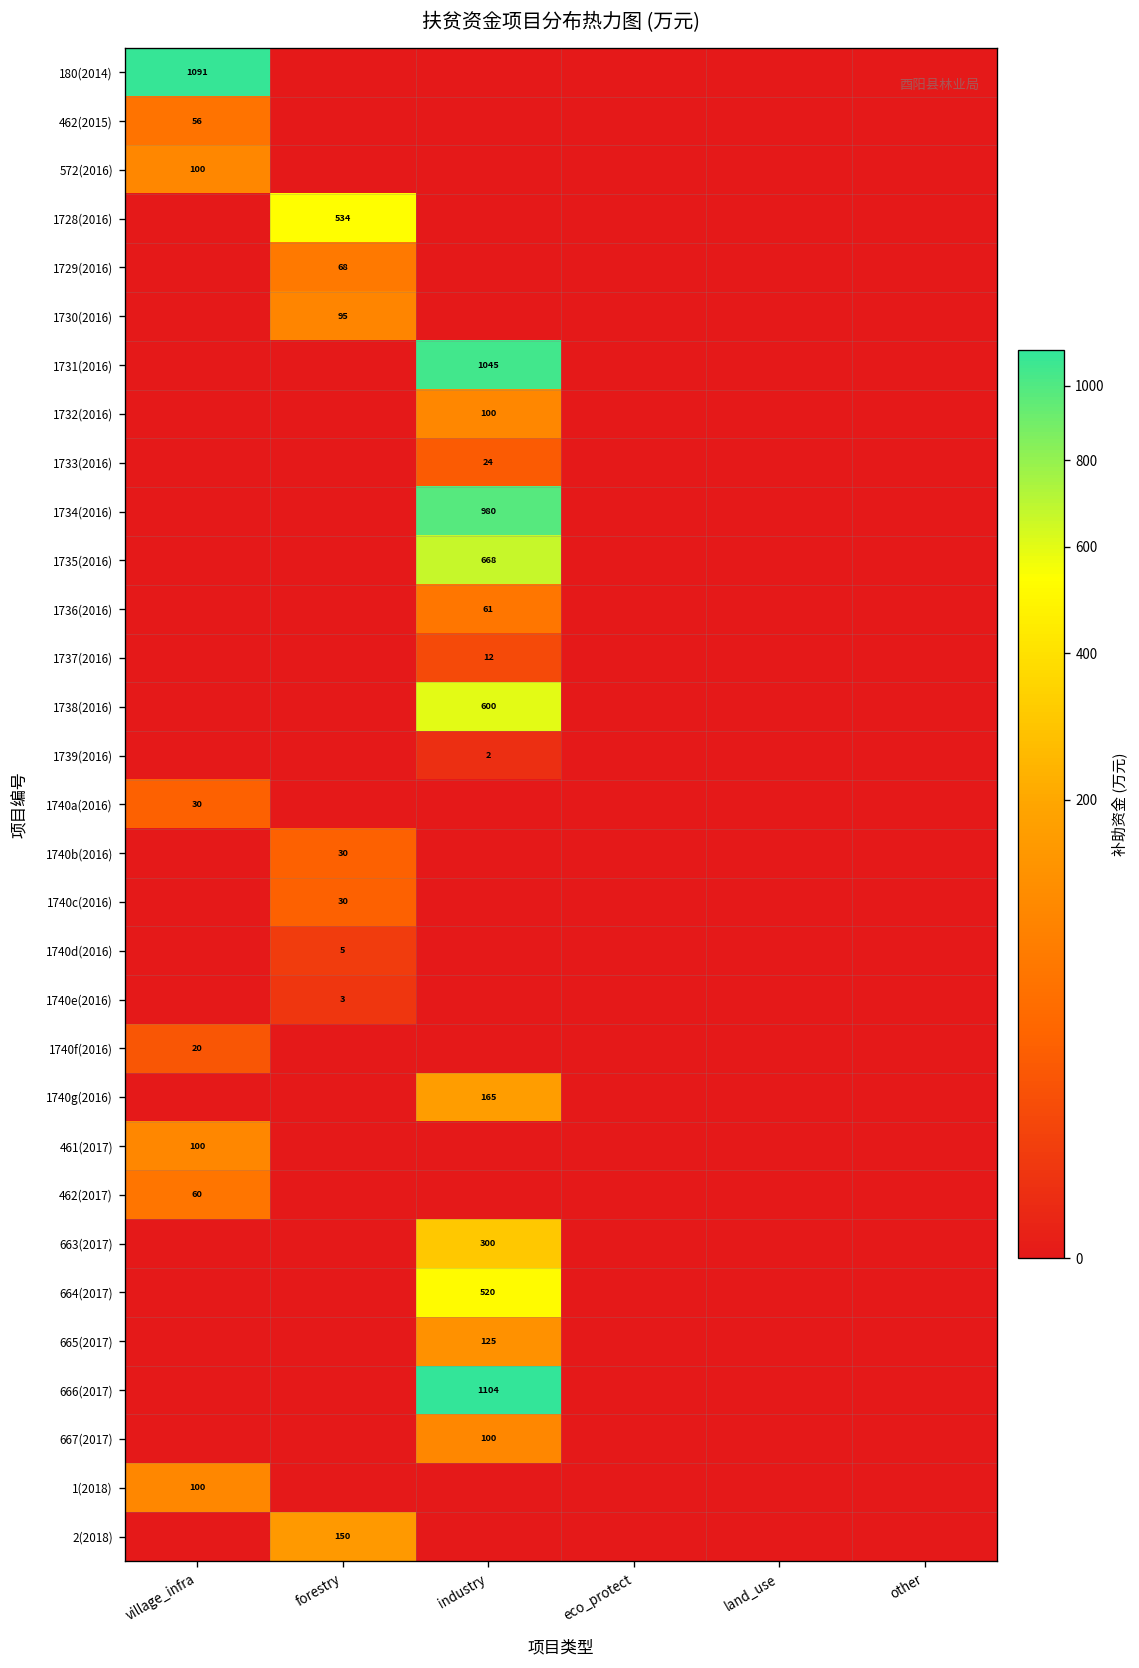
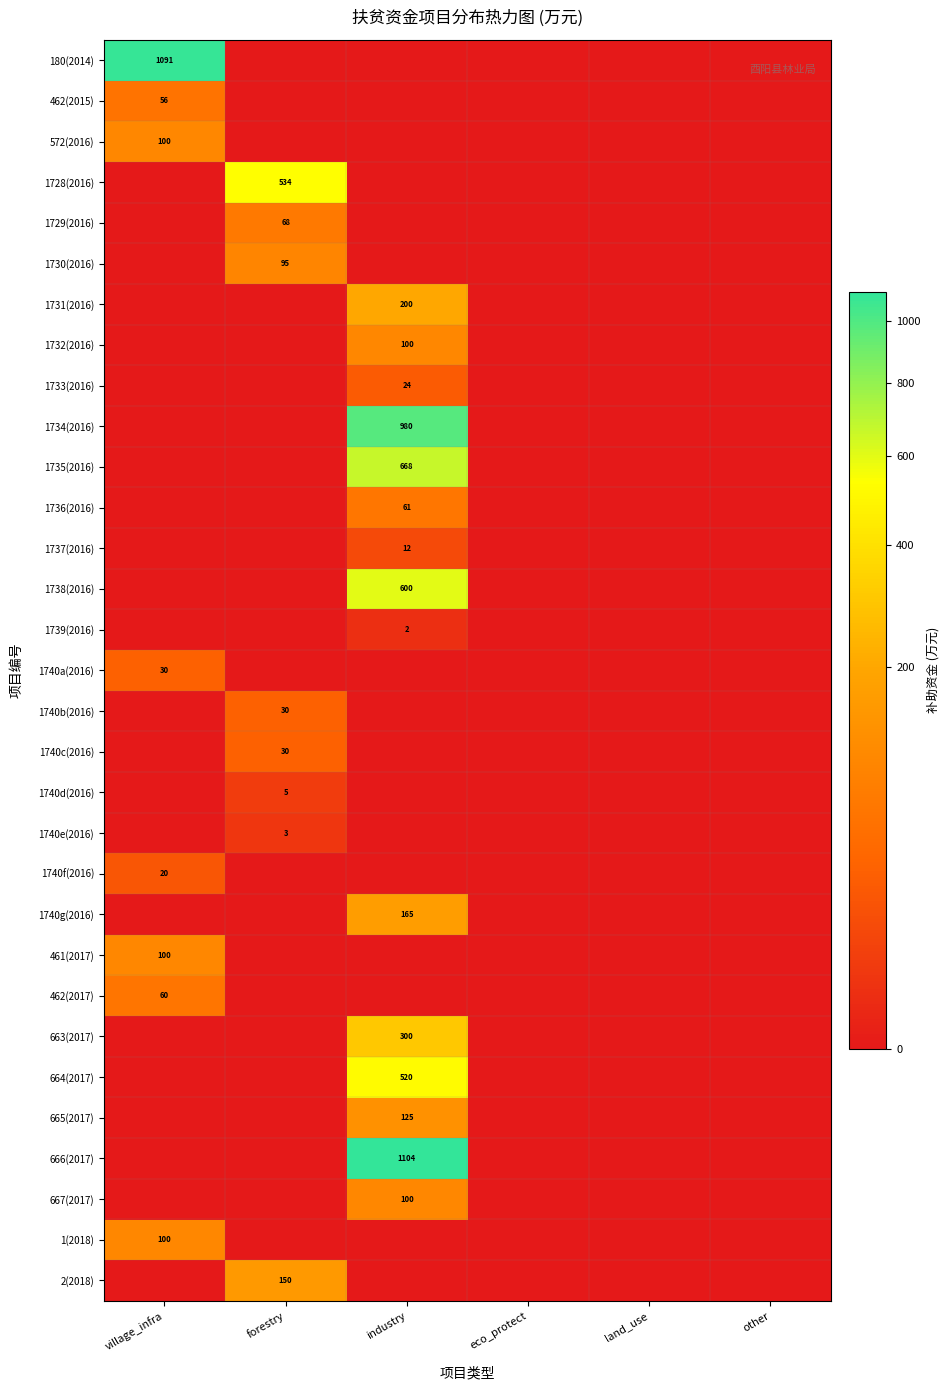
  {
    "180(2014)": {
      "village_infra": 1091
    },
    "462(2015)": {
      "village_infra": 56
    },
    "572(2016)": {
      "village_infra": 100
    },
    "1728(2016)": {
      "forestry": 534
    },
    "1729(2016)": {
      "forestry": 68
    },
    "1730(2016)": {
      "forestry": 95
    },
    "1731(2016)": {
-     "industry": 1045
+     "industry": 200
    },
    "1732(2016)": {
      "industry": 100
    },
    "1733(2016)": {
      "industry": 24
    },
    "1734(2016)": {
      "industry": 980
    },
    "1735(2016)": {
      "industry": 668
    },
    "1736(2016)": {
      "industry": 61
    },
    "1737(2016)": {
      "industry": 12
    },
    "1738(2016)": {
      "industry": 600
    },
    "1739(2016)": {
      "industry": 2
    },
    "1740a(2016)": {
      "village_infra": 30
    },
    "1740b(2016)": {
      "forestry": 30
    },
    "1740c(2016)": {
      "forestry": 30
    },
    "1740d(2016)": {
      "forestry": 5
    },
    "1740e(2016)": {
      "forestry": 3
    },
    "1740f(2016)": {
      "village_infra": 20
    },
    "1740g(2016)": {
      "industry": 165
    },
    "461(2017)": {
      "village_infra": 100
    },
    "462(2017)": {
      "village_infra": 60
    },
    "663(2017)": {
      "industry": 300
    },
    "664(2017)": {
      "industry": 520
    },
    "665(2017)": {
      "industry": 125
    },
    "666(2017)": {
      "industry": 1104
    },
    "667(2017)": {
      "industry": 100
    },
    "1(2018)": {
      "village_infra": 100
    },
    "2(2018)": {
      "forestry": 150
    }
  }
